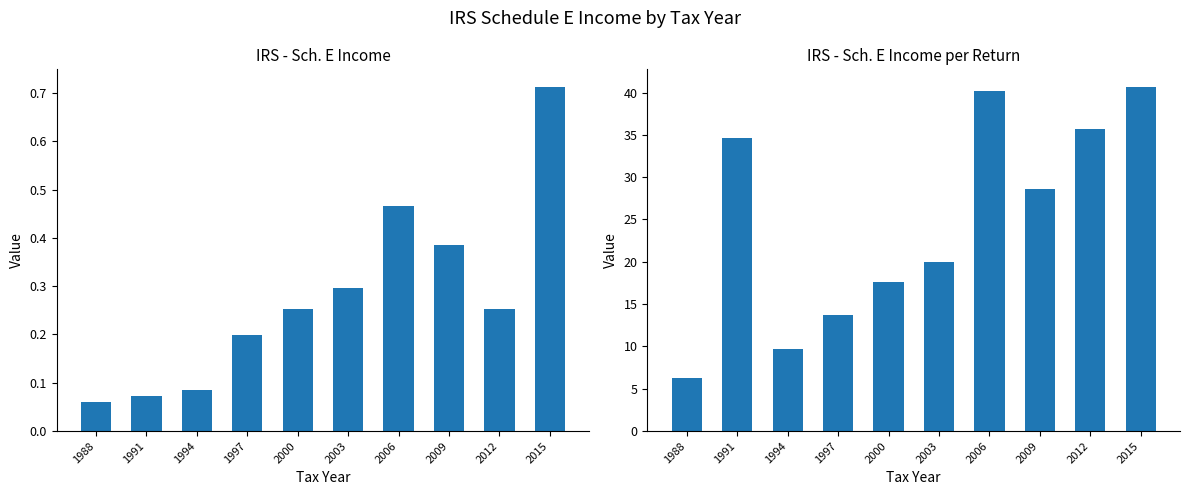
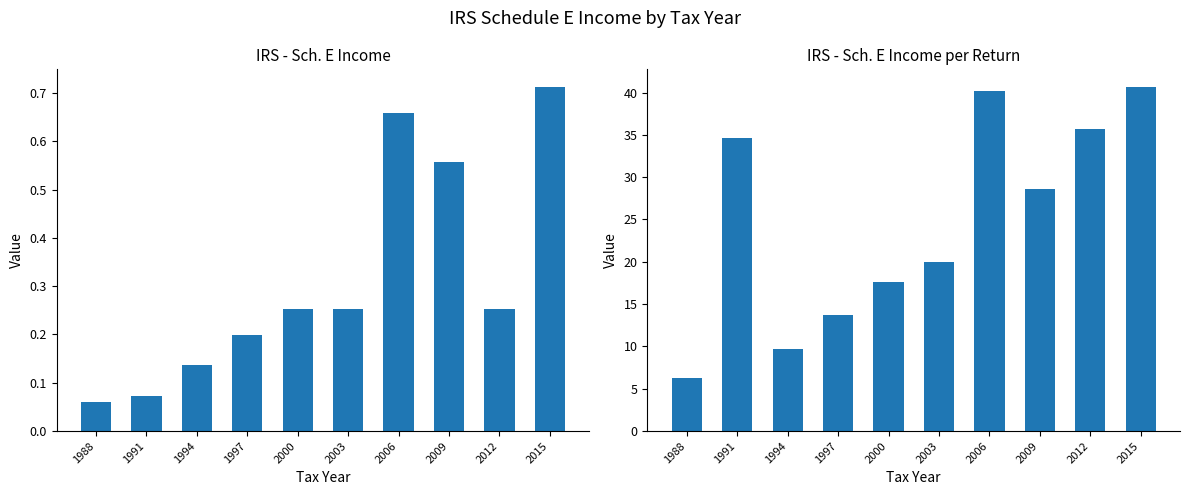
  {
    "IRS - Sch. E Income": {
      "1988": 0.06,
      "1991": 0.07,
-     "1994": 0.08,
+     "1994": 0.14,
      "1997": 0.20,
      "2000": 0.25,
-     "2003": 0.30,
-     "2006": 0.47,
-     "2009": 0.38,
+     "2003": 0.25,
+     "2006": 0.66,
+     "2009": 0.56,
      "2012": 0.25,
      "2015": 0.71
    },
    "IRS - Sch. E Income per Return": {
      "1988": 6,
      "1991": 35,
      "1994": 10,
      "1997": 14,
      "2000": 18,
      "2003": 20,
      "2006": 40,
      "2009": 29,
      "2012": 36,
      "2015": 41
    }
  }
